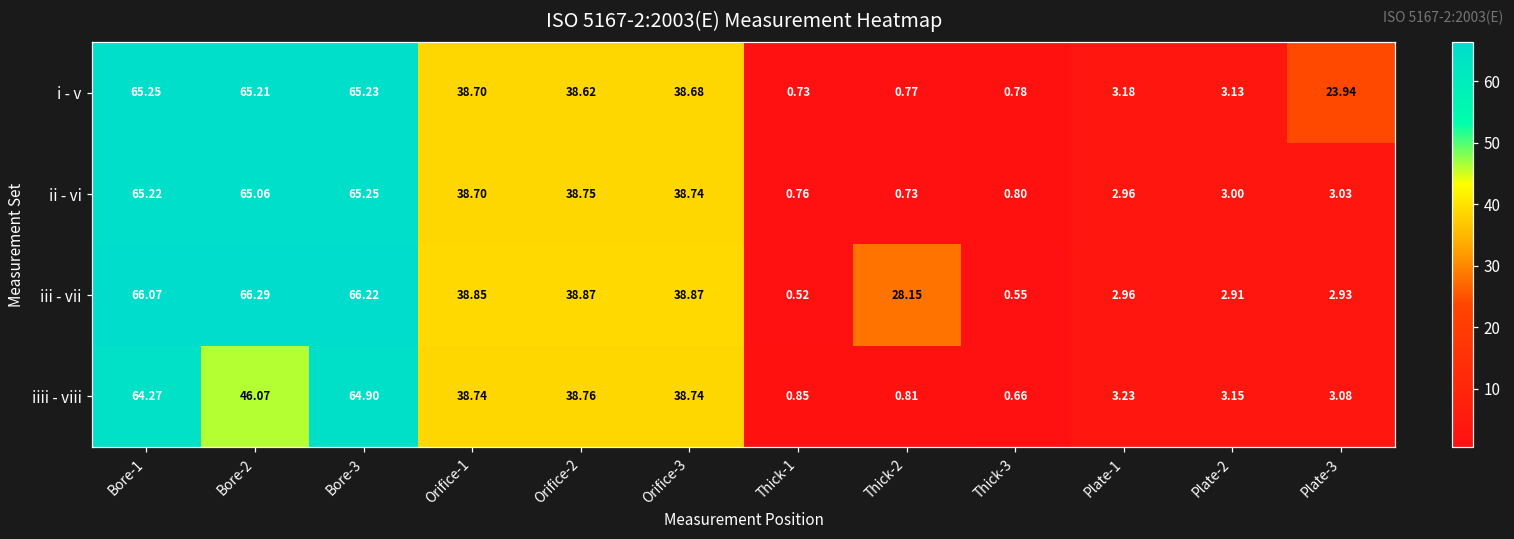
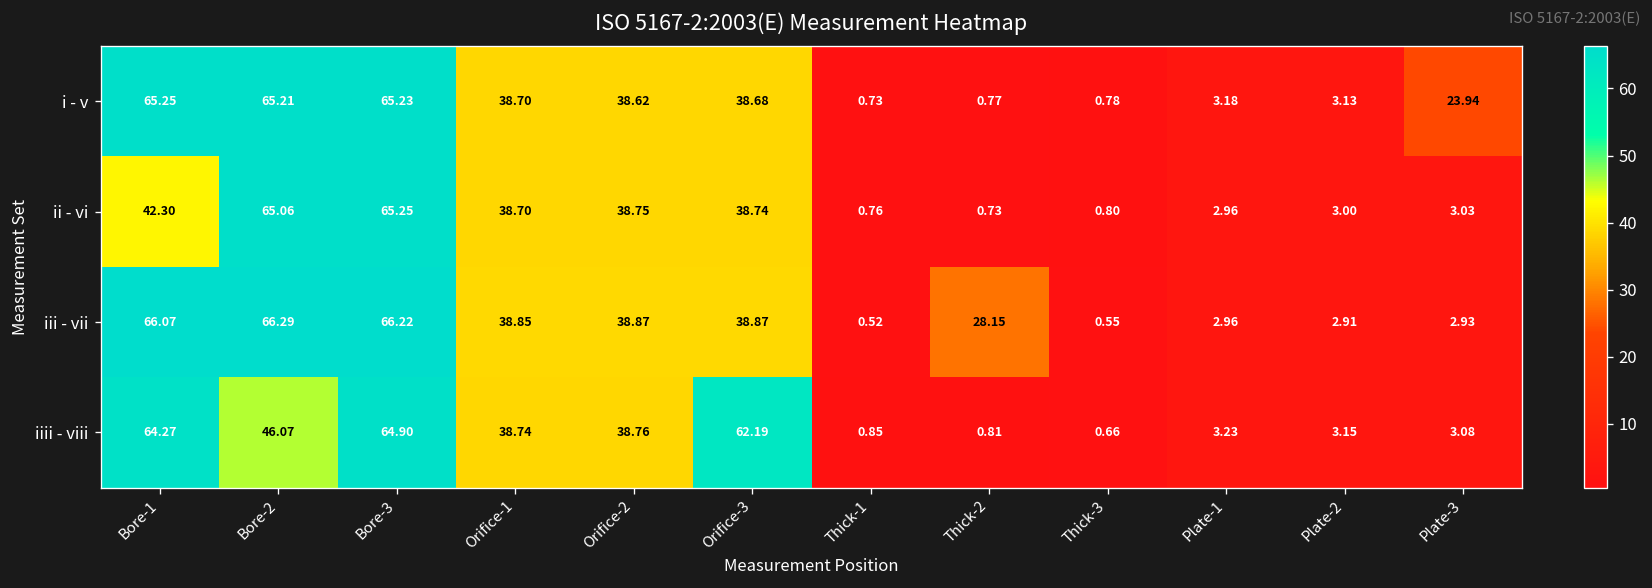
  {
    "i - v": {
      "Bore-1": 65.25,
      "Bore-2": 65.21,
      "Bore-3": 65.23,
      "Orifice-1": 38.70,
      "Orifice-2": 38.62,
      "Orifice-3": 38.68,
      "Thick-1": 0.73,
      "Thick-2": 0.77,
      "Thick-3": 0.78,
      "Plate-1": 3.18,
      "Plate-2": 3.13,
      "Plate-3": 23.94
    },
    "ii - vi": {
-     "Bore-1": 65.22,
+     "Bore-1": 42.30,
      "Bore-2": 65.06,
      "Bore-3": 65.25,
      "Orifice-1": 38.70,
      "Orifice-2": 38.75,
      "Orifice-3": 38.74,
      "Thick-1": 0.76,
      "Thick-2": 0.73,
      "Thick-3": 0.80,
      "Plate-1": 2.96,
      "Plate-2": 3.00,
      "Plate-3": 3.03
    },
    "iii - vii": {
      "Bore-1": 66.07,
      "Bore-2": 66.29,
      "Bore-3": 66.22,
      "Orifice-1": 38.85,
      "Orifice-2": 38.87,
      "Orifice-3": 38.87,
      "Thick-1": 0.52,
      "Thick-2": 28.15,
      "Thick-3": 0.55,
      "Plate-1": 2.96,
      "Plate-2": 2.91,
      "Plate-3": 2.93
    },
    "iiii - viii": {
      "Bore-1": 64.27,
      "Bore-2": 46.07,
      "Bore-3": 64.90,
      "Orifice-1": 38.74,
      "Orifice-2": 38.76,
-     "Orifice-3": 38.74,
+     "Orifice-3": 62.19,
      "Thick-1": 0.85,
      "Thick-2": 0.81,
      "Thick-3": 0.66,
      "Plate-1": 3.23,
      "Plate-2": 3.15,
      "Plate-3": 3.08
    }
  }
